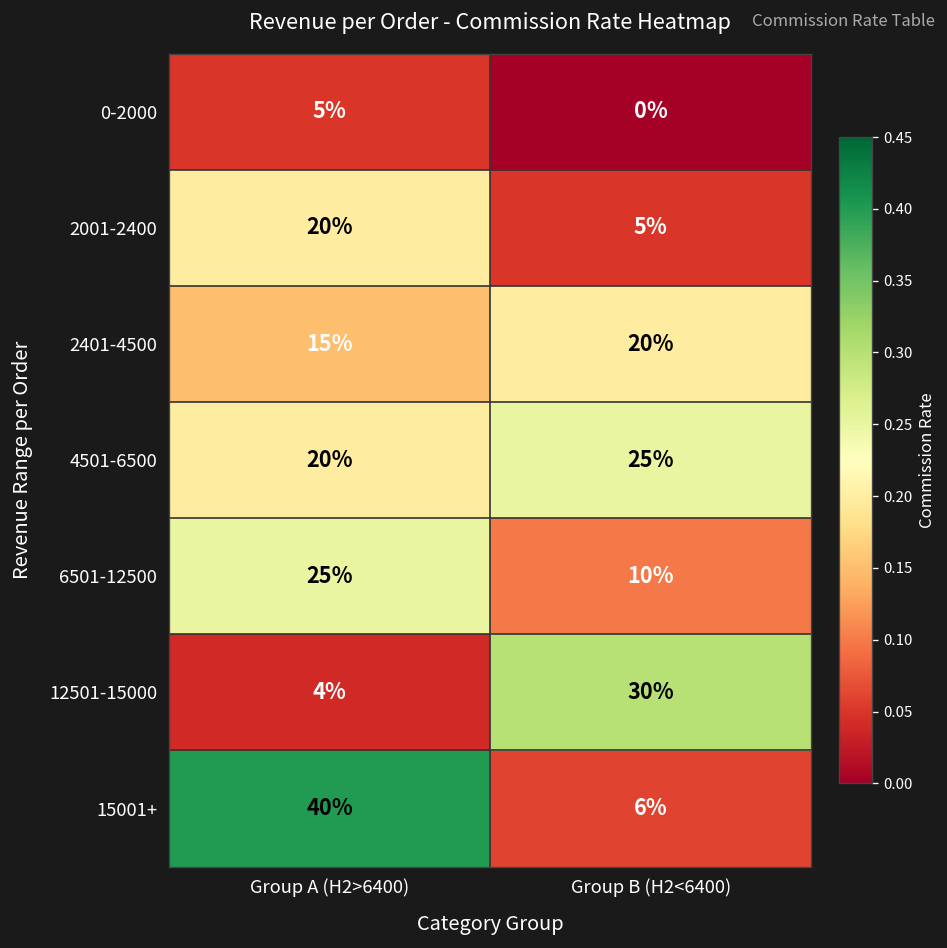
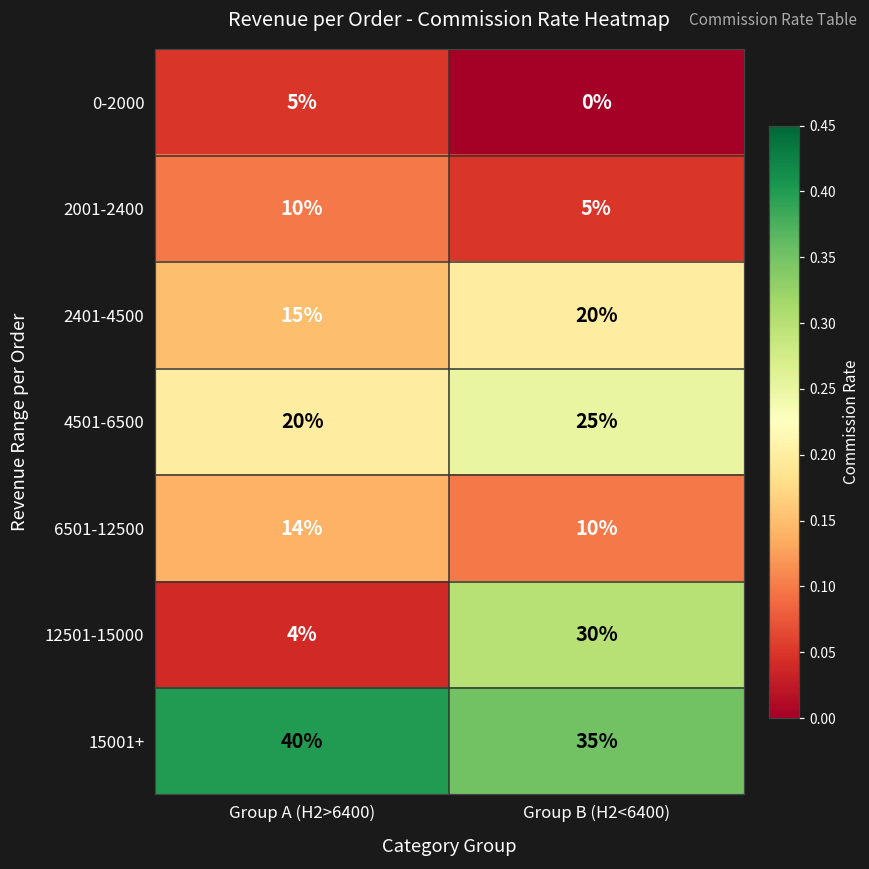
  {
    "0-2000": {
      "Group A (H2>6400)": "5%",
      "Group B (H2<6400)": "0%"
    },
    "2001-2400": {
-     "Group A (H2>6400)": "20%",
+     "Group A (H2>6400)": "10%",
      "Group B (H2<6400)": "5%"
    },
    "2401-4500": {
      "Group A (H2>6400)": "15%",
      "Group B (H2<6400)": "20%"
    },
    "4501-6500": {
      "Group A (H2>6400)": "20%",
      "Group B (H2<6400)": "25%"
    },
    "6501-12500": {
-     "Group A (H2>6400)": "25%",
+     "Group A (H2>6400)": "14%",
      "Group B (H2<6400)": "10%"
    },
    "12501-15000": {
      "Group A (H2>6400)": "4%",
      "Group B (H2<6400)": "30%"
    },
    "15001+": {
      "Group A (H2>6400)": "40%",
-     "Group B (H2<6400)": "6%"
+     "Group B (H2<6400)": "35%"
    }
  }
